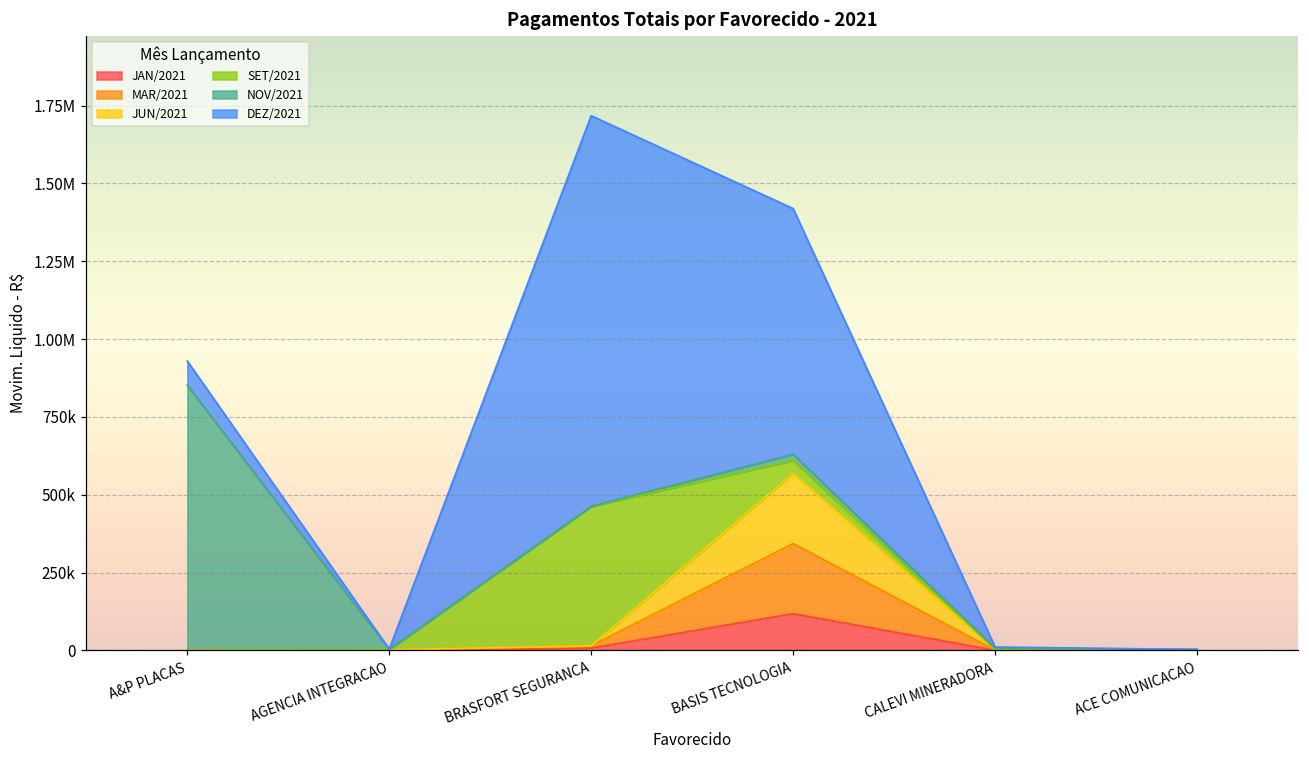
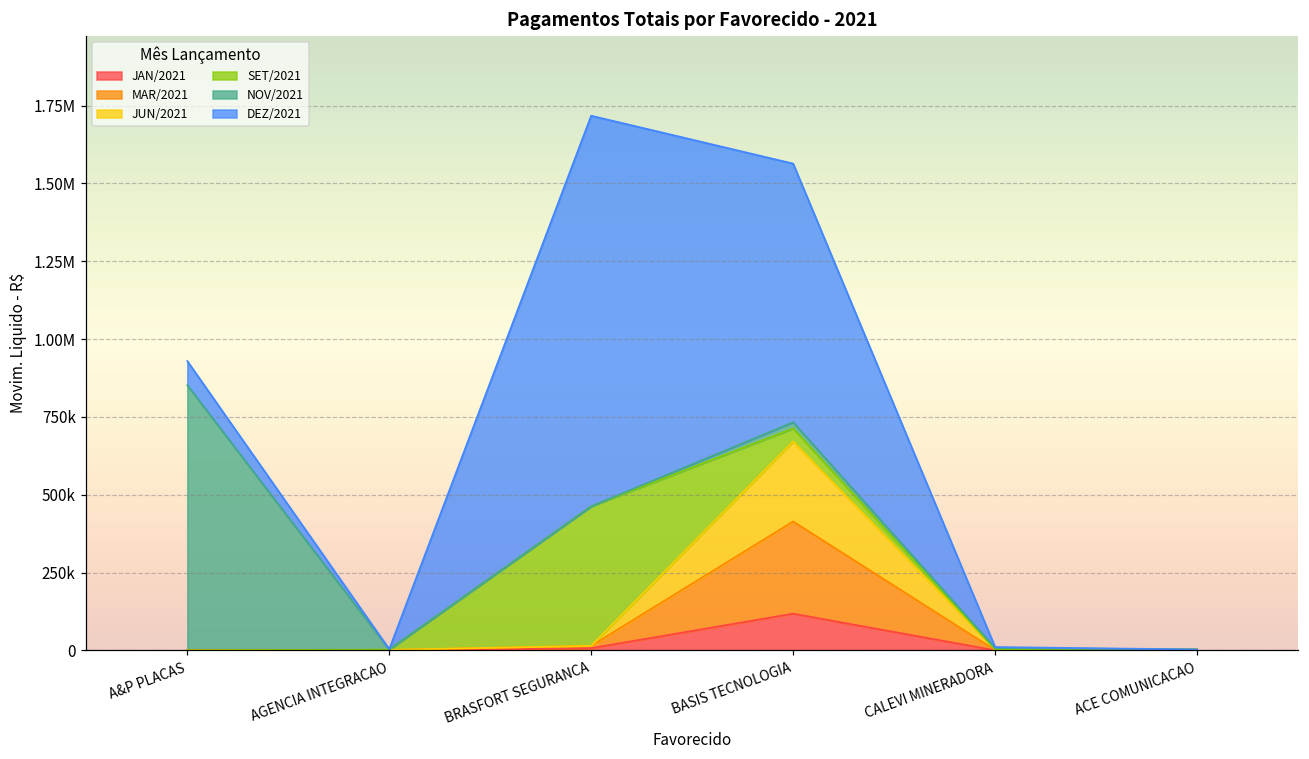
  {
    "JAN/2021": {
      "BASIS TECNOLOGIA": 120000
    },
    "MAR/2021": {
-     "BASIS TECNOLOGIA": 230000
+     "BASIS TECNOLOGIA": 300000
    },
    "JUN/2021": {
-     "BASIS TECNOLOGIA": 230000
+     "BASIS TECNOLOGIA": 260000
    },
    "SET/2021": {
      "BASIS TECNOLOGIA": 40000
    },
    "NOV/2021": {
      "A&P PLACAS": 850000,
      "BASIS TECNOLOGIA": 20000
    },
    "DEZ/2021": {
      "A&P PLACAS": 80000,
      "BRASFORT SEGURANCA": 1250000,
-     "BASIS TECNOLOGIA": 790000
+     "BASIS TECNOLOGIA": 830000
    }
  }
